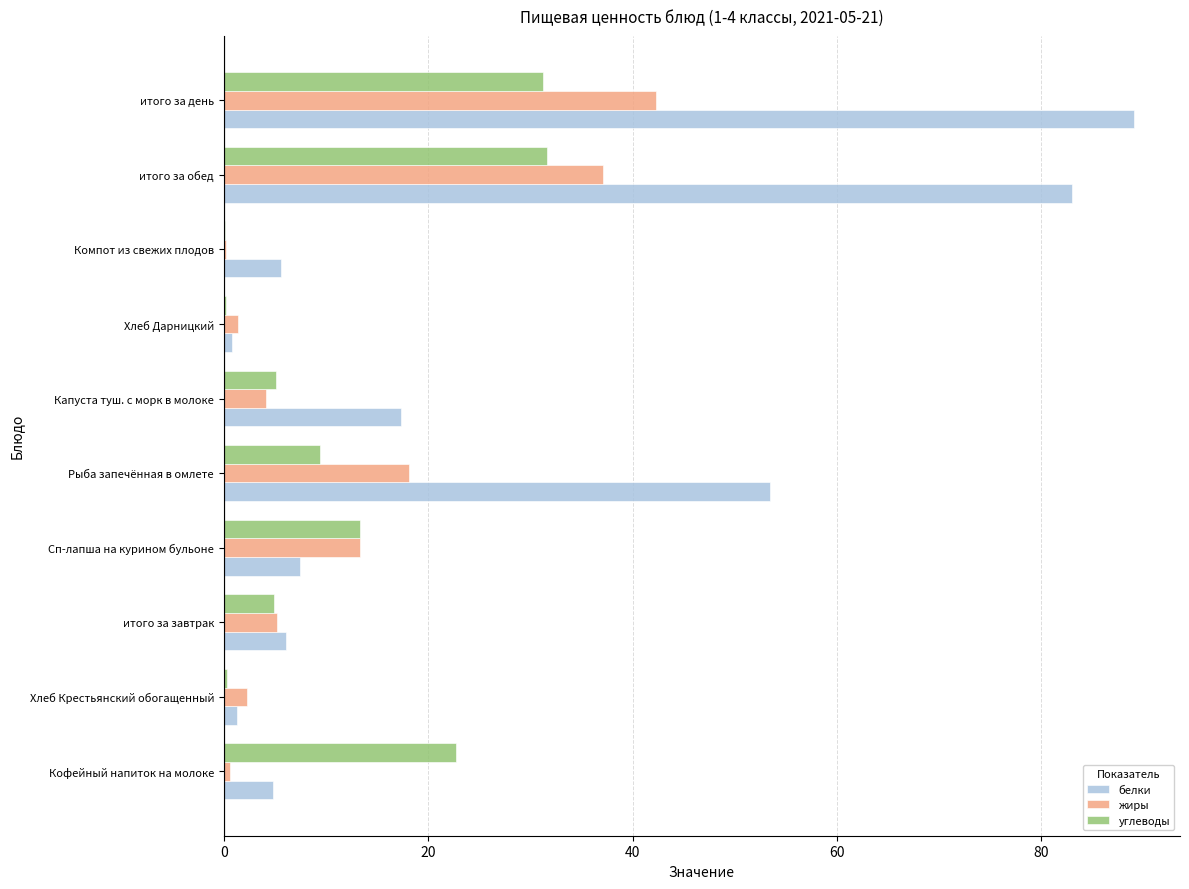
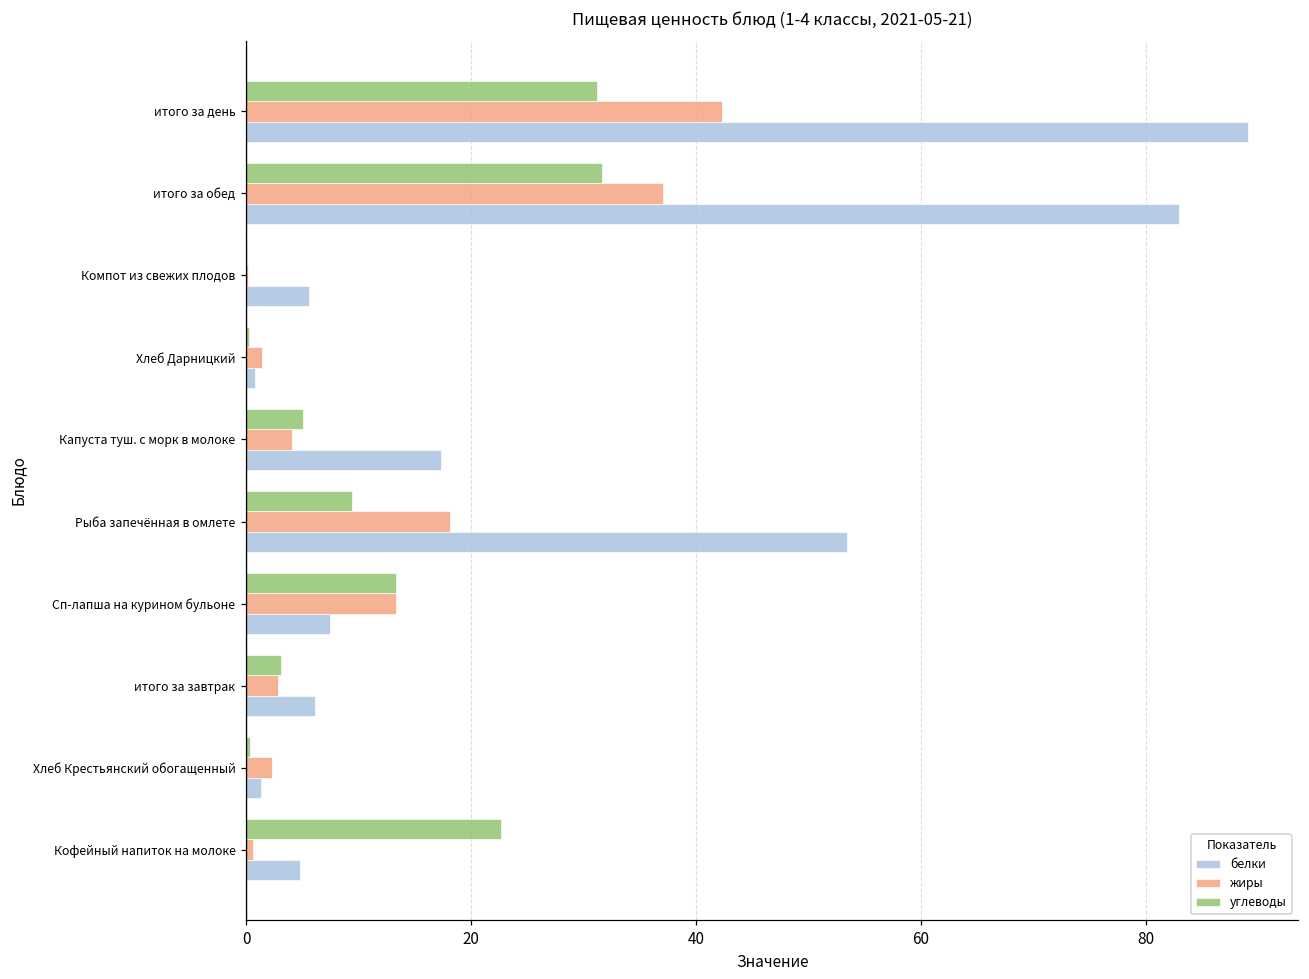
  {
    "белки": {
      "итого за день": 89.1,
      "итого за обед": 83.0,
      "Компот из свежих плодов": 5.6,
      "Хлеб Дарницкий": 0.8,
      "Капуста туш. с морк в молоке": 17.3,
      "Рыба запечённая в омлете": 53.4,
      "Сп-лапша на курином бульоне": 7.5,
      "итого за завтрак": 6.1,
      "Хлеб Крестьянский обогащенный": 1.3,
      "Кофейный напиток на молоке": 4.8
    },
    "жиры": {
      "итого за день": 42.3,
      "итого за обед": 37.1,
      "Хлеб Дарницкий": 1.4,
      "Капуста туш. с морк в молоке": 4.1,
      "Рыба запечённая в омлете": 18.1,
      "Сп-лапша на курином бульоне": 13.3,
-     "итого за завтрак": 5.2,
+     "итого за завтрак": 2.8,
      "Хлеб Крестьянский обогащенный": 2.3,
      "Кофейный напиток на молоке": 0.6
    },
    "углеводы": {
      "итого за день": 31.2,
      "итого за обед": 31.6,
      "Капуста туш. с морк в молоке": 5.1,
      "Рыба запечённая в омлете": 9.4,
      "Сп-лапша на курином бульоне": 13.3,
-     "итого за завтрак": 4.9,
+     "итого за завтрак": 3.1,
      "Хлеб Крестьянский обогащенный": 0.3,
      "Кофейный напиток на молоке": 22.7
    }
  }
